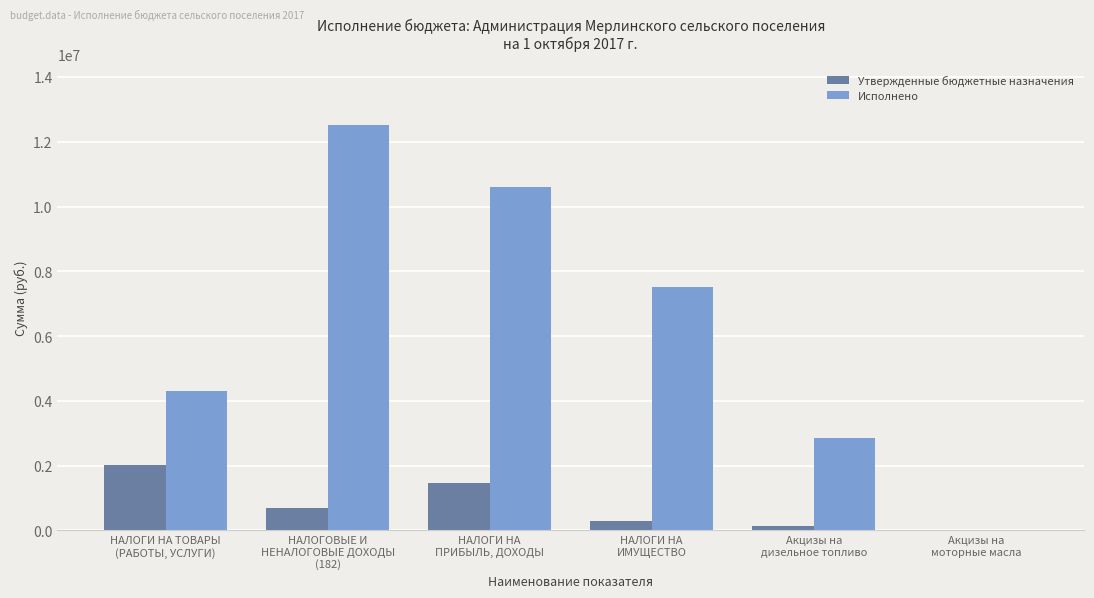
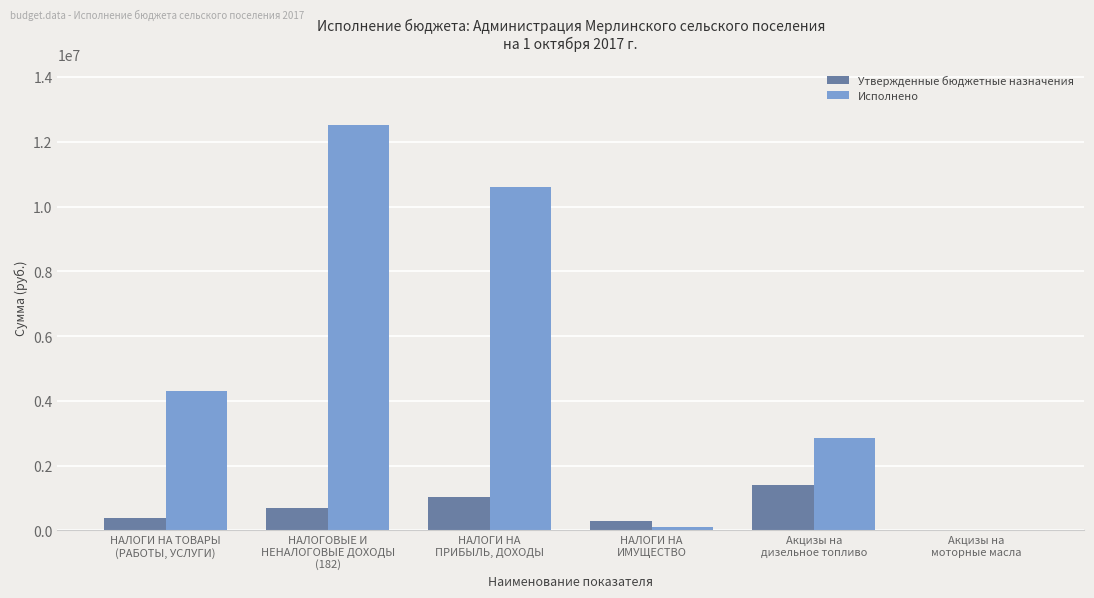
  {
    "Утвержденные бюджетные назначения": {
-     "НАЛОГИ НА ТОВАРЫ (РАБОТЫ, УСЛУГИ)": 2000000,
+     "НАЛОГИ НА ТОВАРЫ (РАБОТЫ, УСЛУГИ)": 400000,
      "НАЛОГОВЫЕ И НЕНАЛОГОВЫЕ ДОХОДЫ (182)": 700000,
-     "НАЛОГИ НА ПРИБЫЛЬ, ДОХОДЫ": 1500000,
+     "НАЛОГИ НА ПРИБЫЛЬ, ДОХОДЫ": 1000000,
      "НАЛОГИ НА ИМУЩЕСТВО": 300000,
-     "Акцизы на дизельное топливо": 100000
+     "Акцизы на дизельное топливо": 1400000
    },
    "Исполнено": {
      "НАЛОГИ НА ТОВАРЫ (РАБОТЫ, УСЛУГИ)": 4300000,
      "НАЛОГОВЫЕ И НЕНАЛОГОВЫЕ ДОХОДЫ (182)": 12500000,
      "НАЛОГИ НА ПРИБЫЛЬ, ДОХОДЫ": 10600000,
-     "НАЛОГИ НА ИМУЩЕСТВО": 7500000,
+     "НАЛОГИ НА ИМУЩЕСТВО": 100000,
      "Акцизы на дизельное топливо": 2800000
    }
  }
